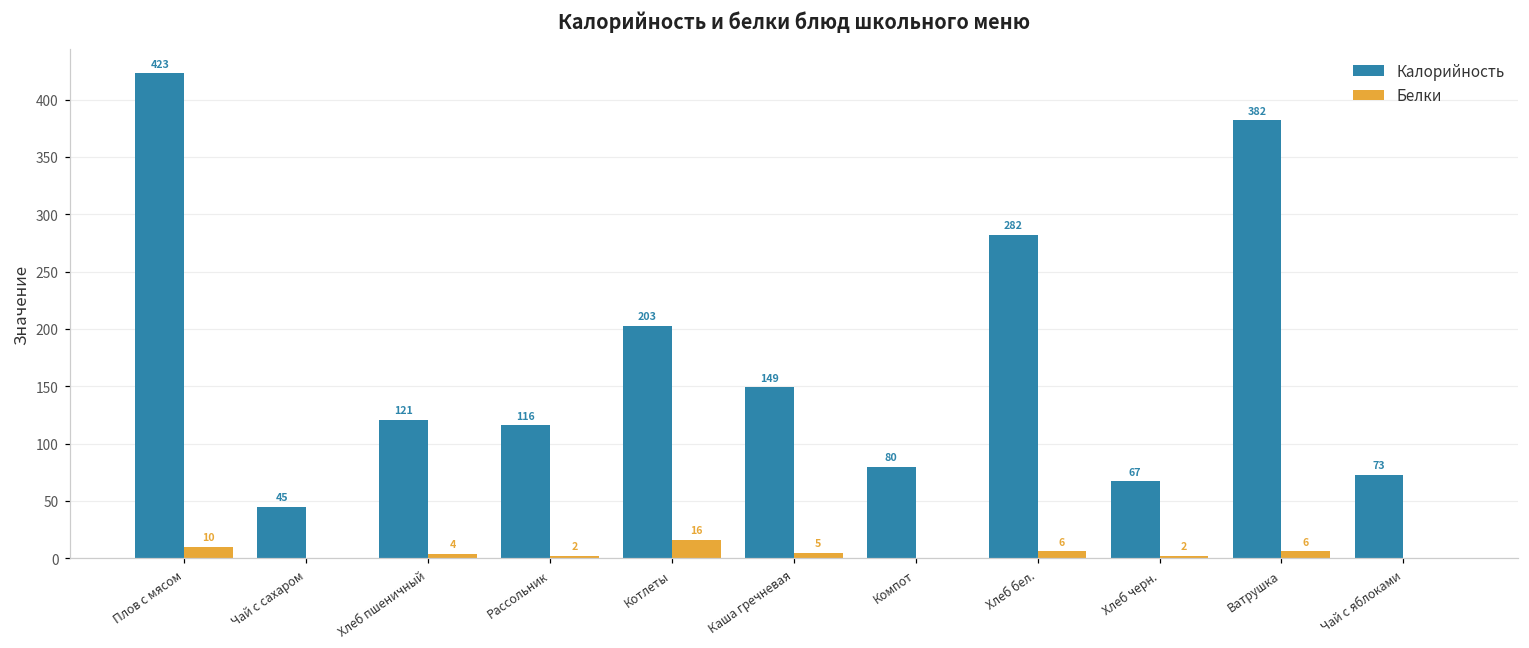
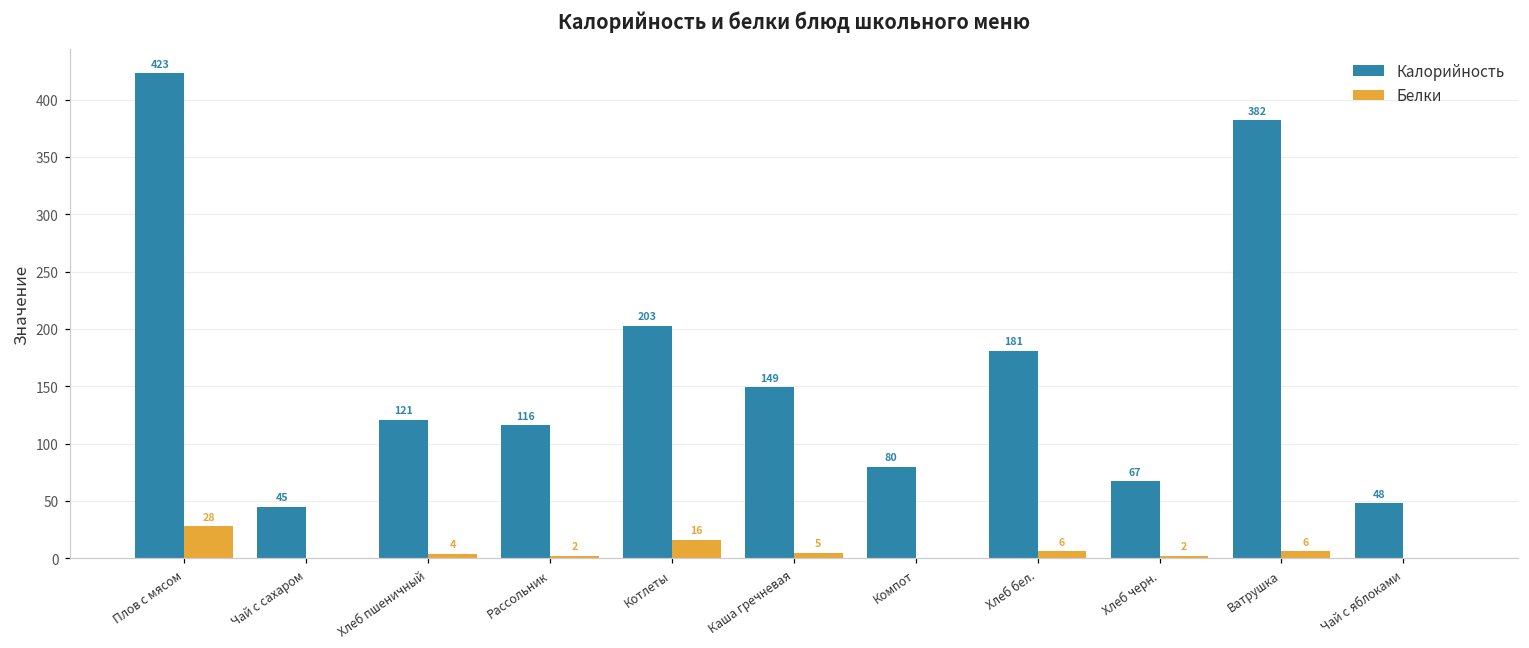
  {
    "Калорийность": {
      "Плов с мясом": 423,
      "Чай с сахаром": 45,
      "Хлеб пшеничный": 121,
      "Рассольник": 116,
      "Котлеты": 203,
      "Каша гречневая": 149,
      "Компот": 80,
-     "Хлеб бел.": 282,
+     "Хлеб бел.": 181,
      "Хлеб черн.": 67,
      "Ватрушка": 382,
-     "Чай с яблоками": 73
+     "Чай с яблоками": 48
    },
    "Белки": {
-     "Плов с мясом": 10,
+     "Плов с мясом": 28,
      "Хлеб пшеничный": 4,
      "Рассольник": 2,
      "Котлеты": 16,
      "Каша гречневая": 5,
      "Хлеб бел.": 6,
      "Хлеб черн.": 2,
      "Ватрушка": 6
    }
  }
